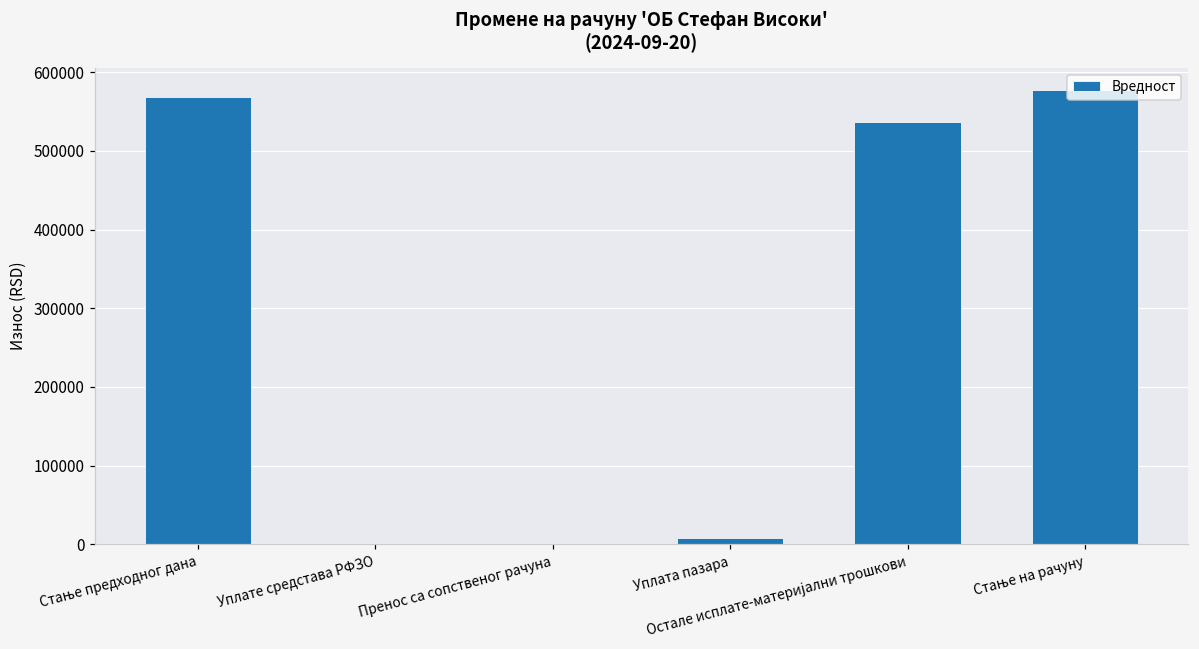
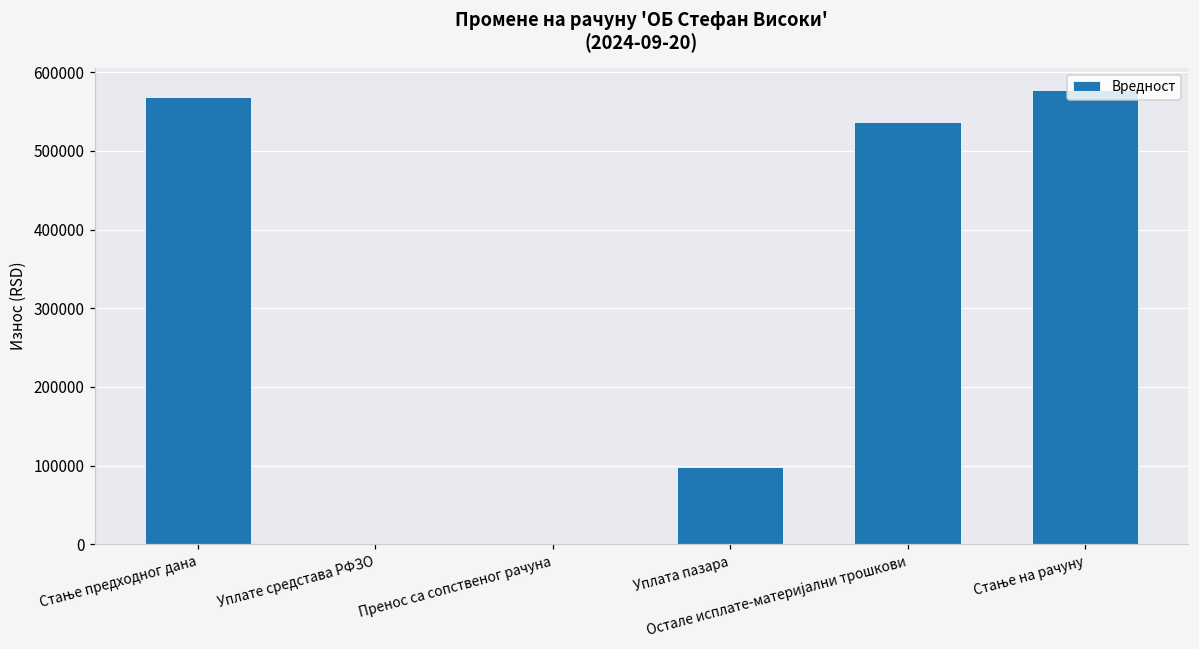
  {
    "Стање предходног дана": 570000,
    "Уплате средстава РФЗО": 0,
    "Пренос са сопственог рачуна": 0,
-   "Уплата пазара": 10000,
+   "Уплата пазара": 100000,
    "Остале исплате-материјални трошкови": 540000
  }
